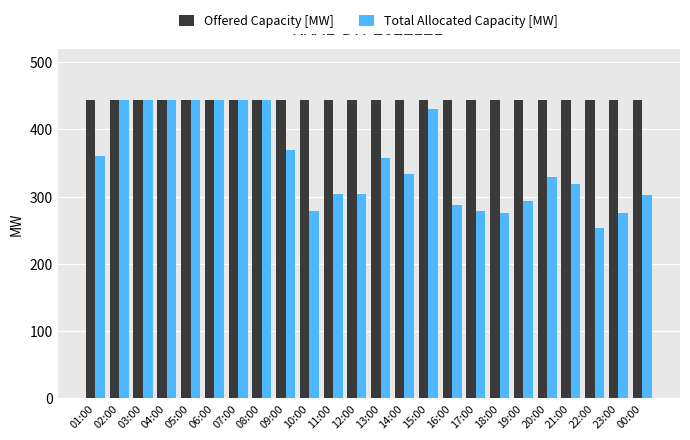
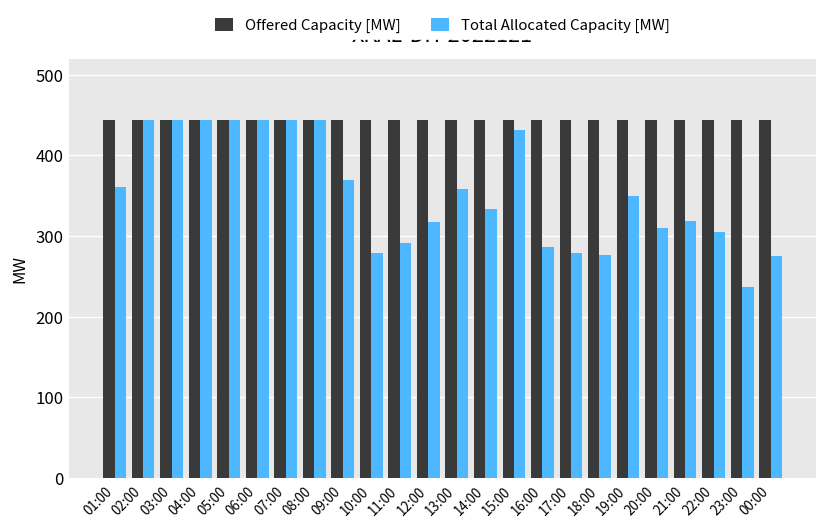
  {
    "Offered Capacity [MW]": {
      "01:00": 440,
      "02:00": 440,
      "03:00": 440,
      "04:00": 440,
      "05:00": 440,
      "06:00": 440,
      "07:00": 440,
      "08:00": 440,
      "09:00": 440,
      "10:00": 440,
      "11:00": 440,
      "12:00": 440,
      "13:00": 440,
      "14:00": 440,
      "15:00": 440,
      "16:00": 440,
      "17:00": 440,
      "18:00": 440,
      "19:00": 440,
      "20:00": 440,
      "21:00": 440,
      "22:00": 440,
      "23:00": 440,
      "00:00": 440
    },
    "Total Allocated Capacity [MW]": {
      "01:00": 360,
      "02:00": 440,
      "03:00": 440,
      "04:00": 440,
      "05:00": 440,
      "06:00": 440,
      "07:00": 440,
      "08:00": 440,
      "09:00": 370,
      "10:00": 280,
-     "11:00": 300,
-     "12:00": 300,
+     "11:00": 290,
+     "12:00": 320,
      "13:00": 360,
      "14:00": 330,
      "15:00": 430,
      "16:00": 290,
      "17:00": 280,
      "18:00": 280,
-     "19:00": 290,
-     "20:00": 330,
+     "19:00": 350,
+     "20:00": 310,
      "21:00": 320,
-     "22:00": 250,
-     "23:00": 280,
-     "00:00": 300
+     "22:00": 310,
+     "23:00": 240,
+     "00:00": 280
    }
  }
